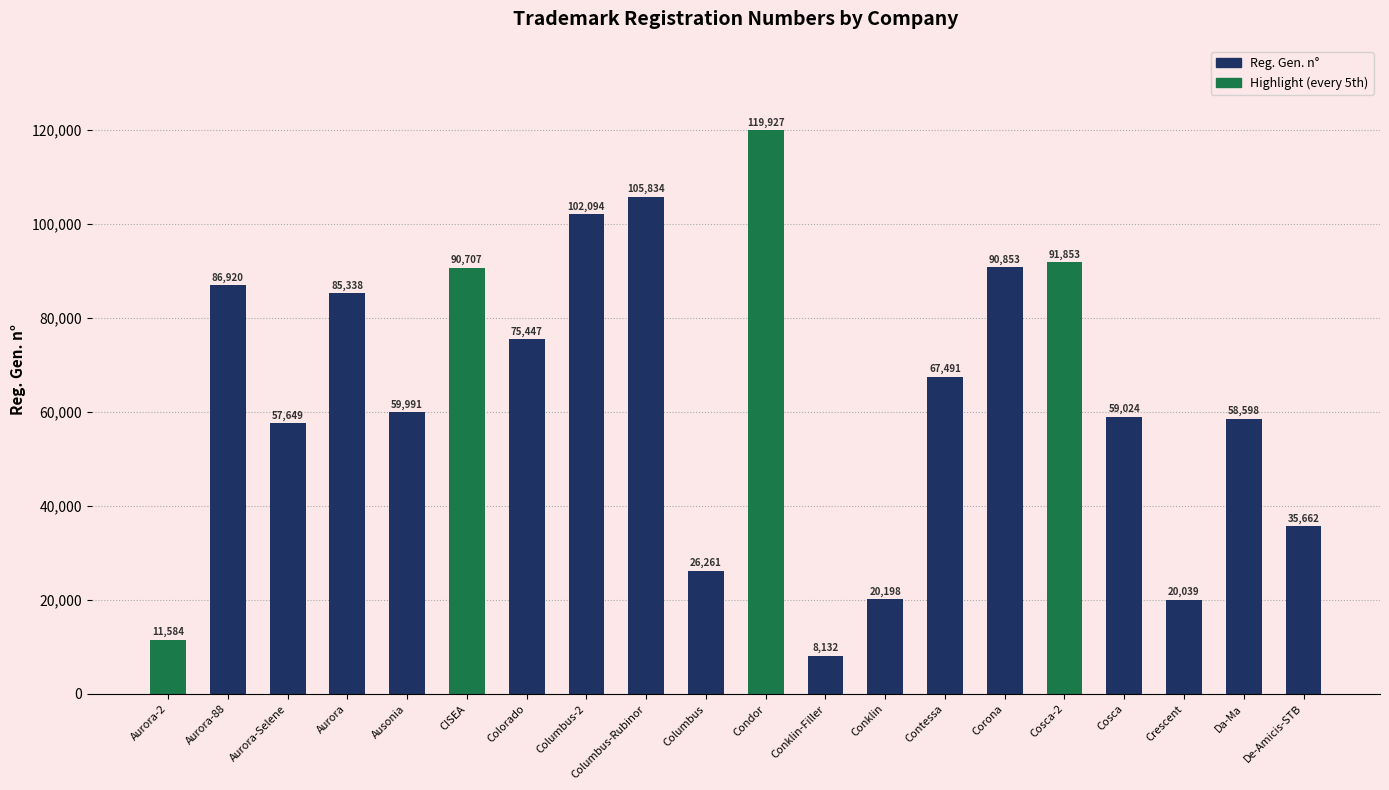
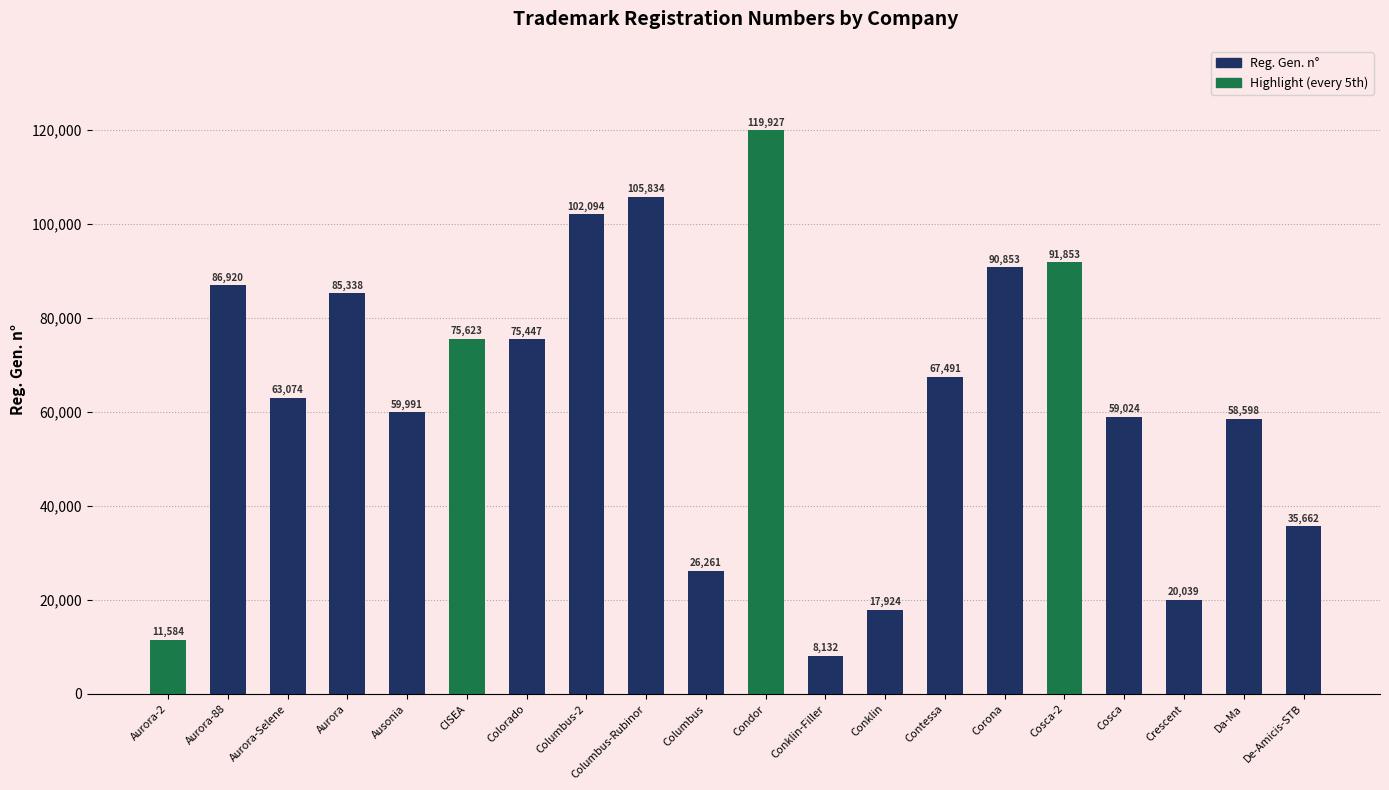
  {
    "Aurora-2": "11,584",
    "Aurora-88": "86,920",
-   "Aurora-Selene": "57,649",
+   "Aurora-Selene": "63,074",
    "Aurora": "85,338",
    "Ausonia": "59,991",
-   "CISEA": "90,707",
+   "CISEA": "75,623",
    "Colorado": "75,447",
    "Columbus-2": "102,094",
    "Columbus-Rubinor": "105,834",
    "Columbus": "26,261",
    "Condor": "119,927",
    "Conklin-Filler": "8,132",
-   "Conklin": "20,198",
+   "Conklin": "17,924",
    "Contessa": "67,491",
    "Corona": "90,853",
    "Cosca-2": "91,853",
    "Cosca": "59,024",
    "Crescent": "20,039",
    "Da-Ma": "58,598",
    "De-Amicis-STB": "35,662"
  }
